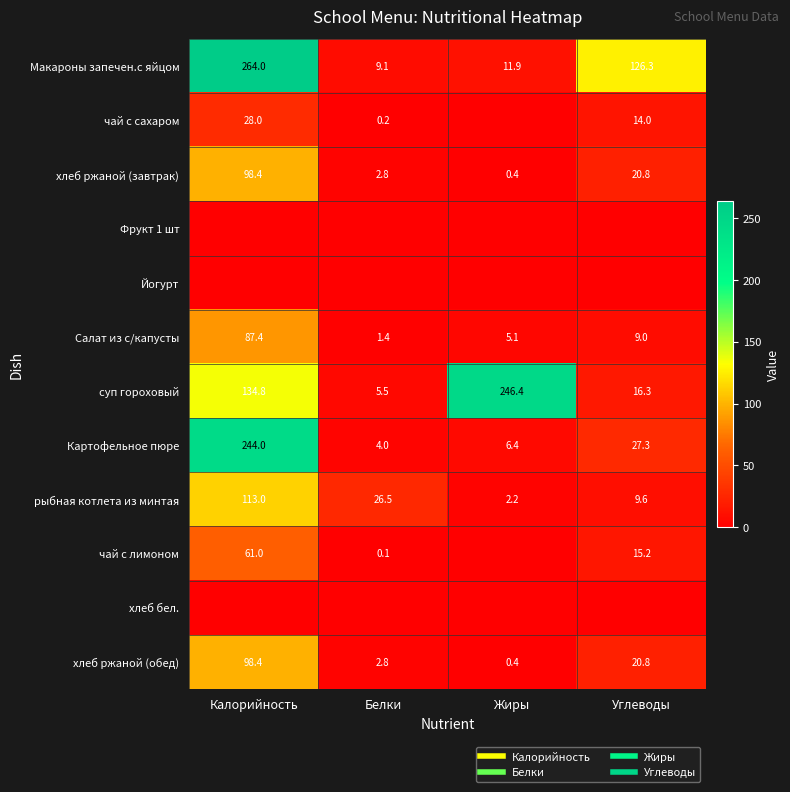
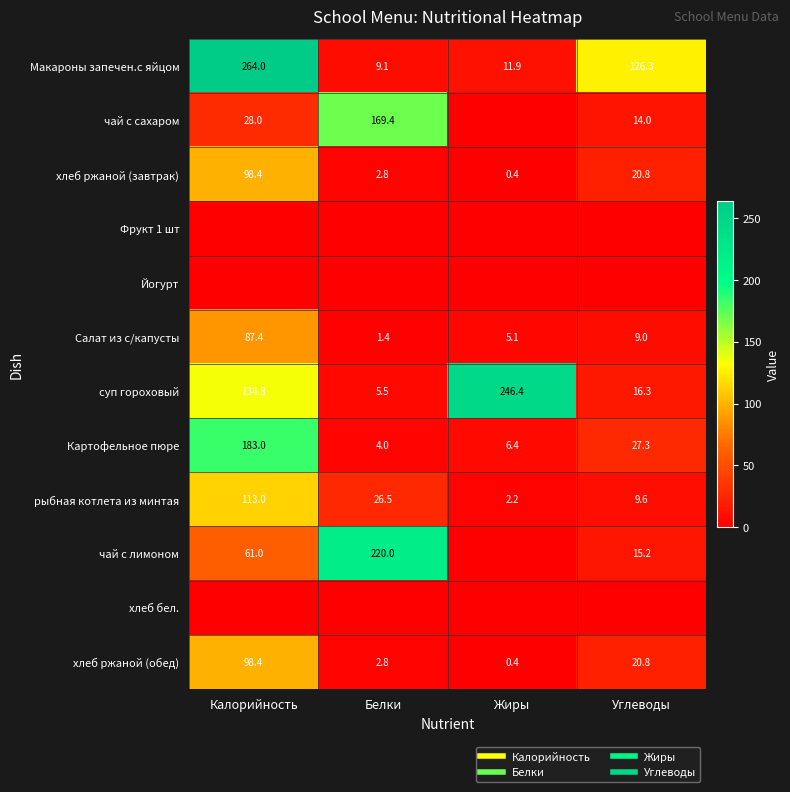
  {
    "Макароны запечен.с яйцом": {
      "Калорийность": 264.0,
      "Белки": 9.1,
      "Жиры": 11.9,
      "Углеводы": 126.3
    },
    "чай с сахаром": {
      "Калорийность": 28.0,
-     "Белки": 0.2,
+     "Белки": 169.4,
      "Углеводы": 14.0
    },
    "хлеб ржаной (завтрак)": {
      "Калорийность": 98.4,
      "Белки": 2.8,
      "Жиры": 0.4,
      "Углеводы": 20.8
    },
    "Салат из с/капусты": {
      "Калорийность": 87.4,
      "Белки": 1.4,
      "Жиры": 5.1,
      "Углеводы": 9.0
    },
    "суп гороховый": {
      "Калорийность": 134.8,
      "Белки": 5.5,
      "Жиры": 246.4,
      "Углеводы": 16.3
    },
    "Картофельное пюре": {
-     "Калорийность": 244.0,
+     "Калорийность": 183.0,
      "Белки": 4.0,
      "Жиры": 6.4,
      "Углеводы": 27.3
    },
    "рыбная котлета из минтая": {
      "Калорийность": 113.0,
      "Белки": 26.5,
      "Жиры": 2.2,
      "Углеводы": 9.6
    },
    "чай с лимоном": {
      "Калорийность": 61.0,
-     "Белки": 0.1,
+     "Белки": 220.0,
      "Углеводы": 15.2
    },
    "хлеб ржаной (обед)": {
      "Калорийность": 98.4,
      "Белки": 2.8,
      "Жиры": 0.4,
      "Углеводы": 20.8
    }
  }
